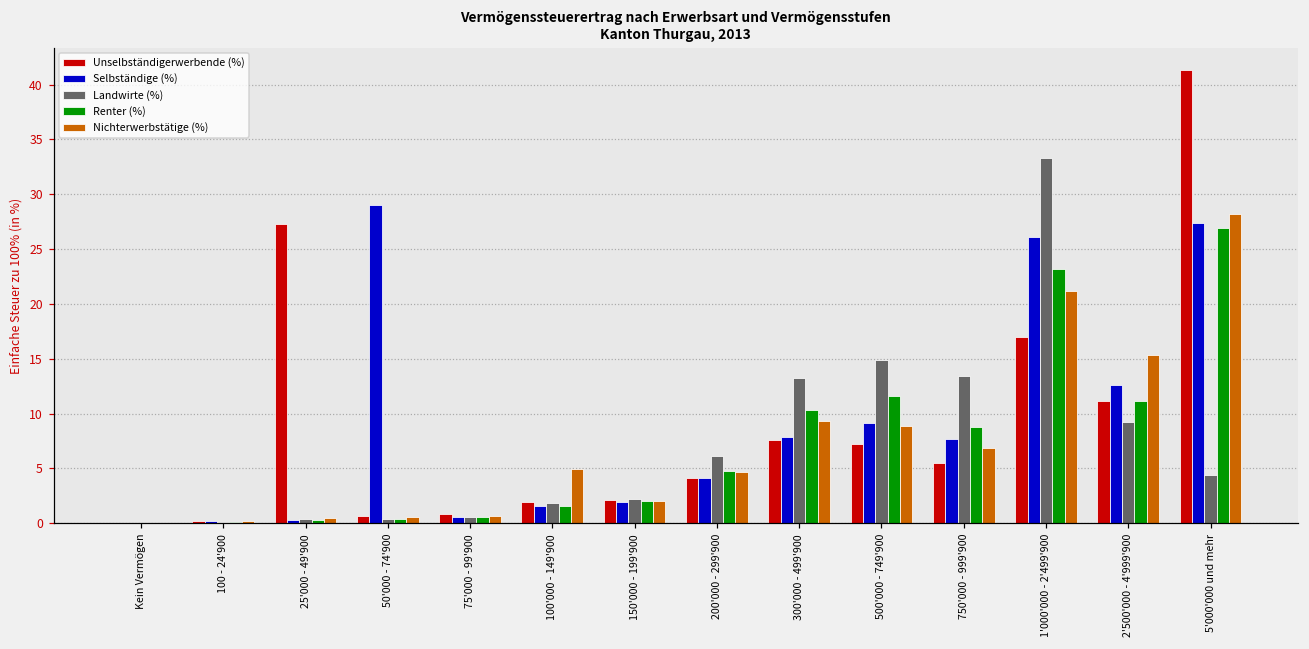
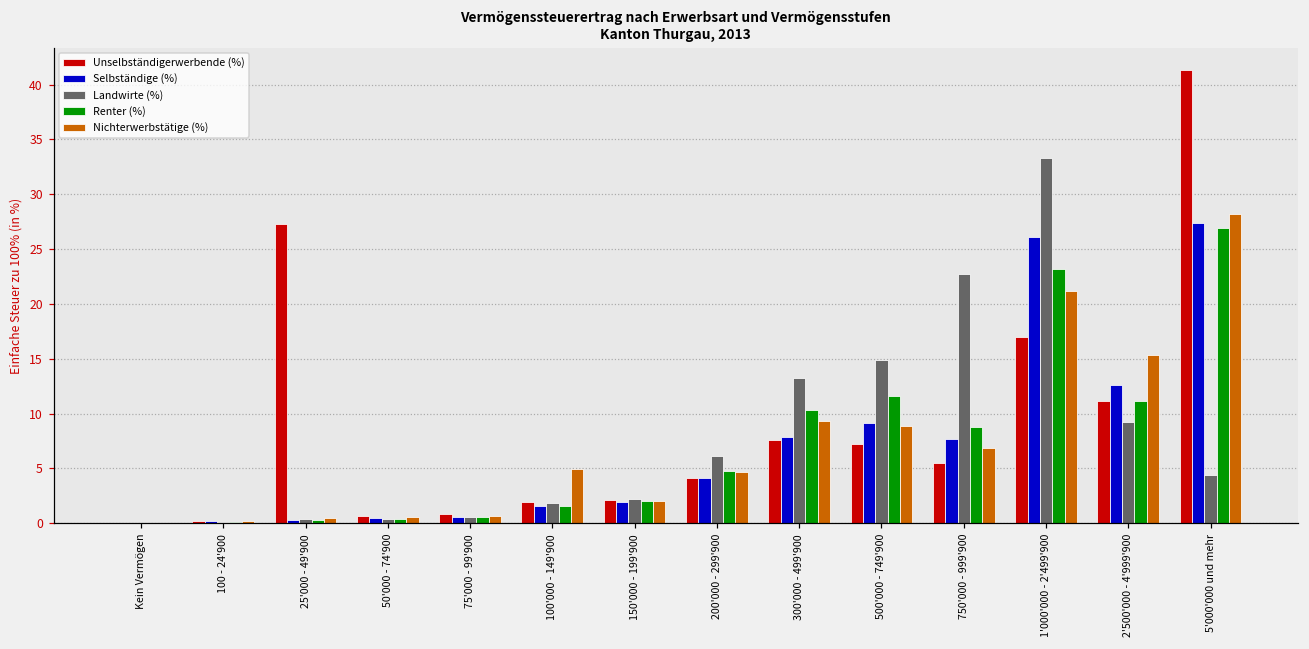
  {
    "Unselbständigerwerbende (%)": {
      "Kein Vermögen": 0,
      "25'000 - 49'900": 27,
      "50'000 - 74'900": 1,
      "75'000 - 99'900": 1,
      "100'000 - 149'900": 2,
      "150'000 - 199'900": 2,
      "200'000 - 299'900": 4,
      "300'000 - 499'900": 8,
      "500'000 - 749'900": 7,
      "750'000 - 999'900": 6,
      "1'000'000 - 2'499'900": 17,
      "2'500'000 - 4'999'900": 11,
      "5'000'000 und mehr": 41
    },
    "Selbständige (%)": {
      "Kein Vermögen": 0,
      "25'000 - 49'900": 0,
-     "50'000 - 74'900": 29,
+     "50'000 - 74'900": 1,
      "75'000 - 99'900": 1,
      "100'000 - 149'900": 2,
      "150'000 - 199'900": 2,
      "200'000 - 299'900": 4,
      "300'000 - 499'900": 8,
      "500'000 - 749'900": 9,
      "750'000 - 999'900": 8,
      "1'000'000 - 2'499'900": 26,
      "2'500'000 - 4'999'900": 13,
      "5'000'000 und mehr": 27
    },
    "Landwirte (%)": {
      "Kein Vermögen": 0,
      "25'000 - 49'900": 0,
      "50'000 - 74'900": 0,
      "75'000 - 99'900": 1,
      "100'000 - 149'900": 2,
      "150'000 - 199'900": 2,
      "200'000 - 299'900": 6,
      "300'000 - 499'900": 13,
      "500'000 - 749'900": 15,
-     "750'000 - 999'900": 13,
+     "750'000 - 999'900": 23,
      "1'000'000 - 2'499'900": 33,
      "2'500'000 - 4'999'900": 9,
      "5'000'000 und mehr": 4
    },
    "Renter (%)": {
      "Kein Vermögen": 0,
      "25'000 - 49'900": 0,
      "50'000 - 74'900": 0,
      "75'000 - 99'900": 1,
      "100'000 - 149'900": 2,
      "150'000 - 199'900": 2,
      "200'000 - 299'900": 5,
      "300'000 - 499'900": 10,
      "500'000 - 749'900": 12,
      "750'000 - 999'900": 9,
      "1'000'000 - 2'499'900": 23,
      "2'500'000 - 4'999'900": 11,
      "5'000'000 und mehr": 27
    },
    "Nichterwerbstätige (%)": {
      "Kein Vermögen": 0,
      "25'000 - 49'900": 1,
      "50'000 - 74'900": 1,
      "75'000 - 99'900": 1,
      "100'000 - 149'900": 5,
      "150'000 - 199'900": 2,
      "200'000 - 299'900": 5,
      "300'000 - 499'900": 9,
      "500'000 - 749'900": 9,
      "750'000 - 999'900": 7,
      "1'000'000 - 2'499'900": 21,
      "2'500'000 - 4'999'900": 15,
      "5'000'000 und mehr": 28
    }
  }
